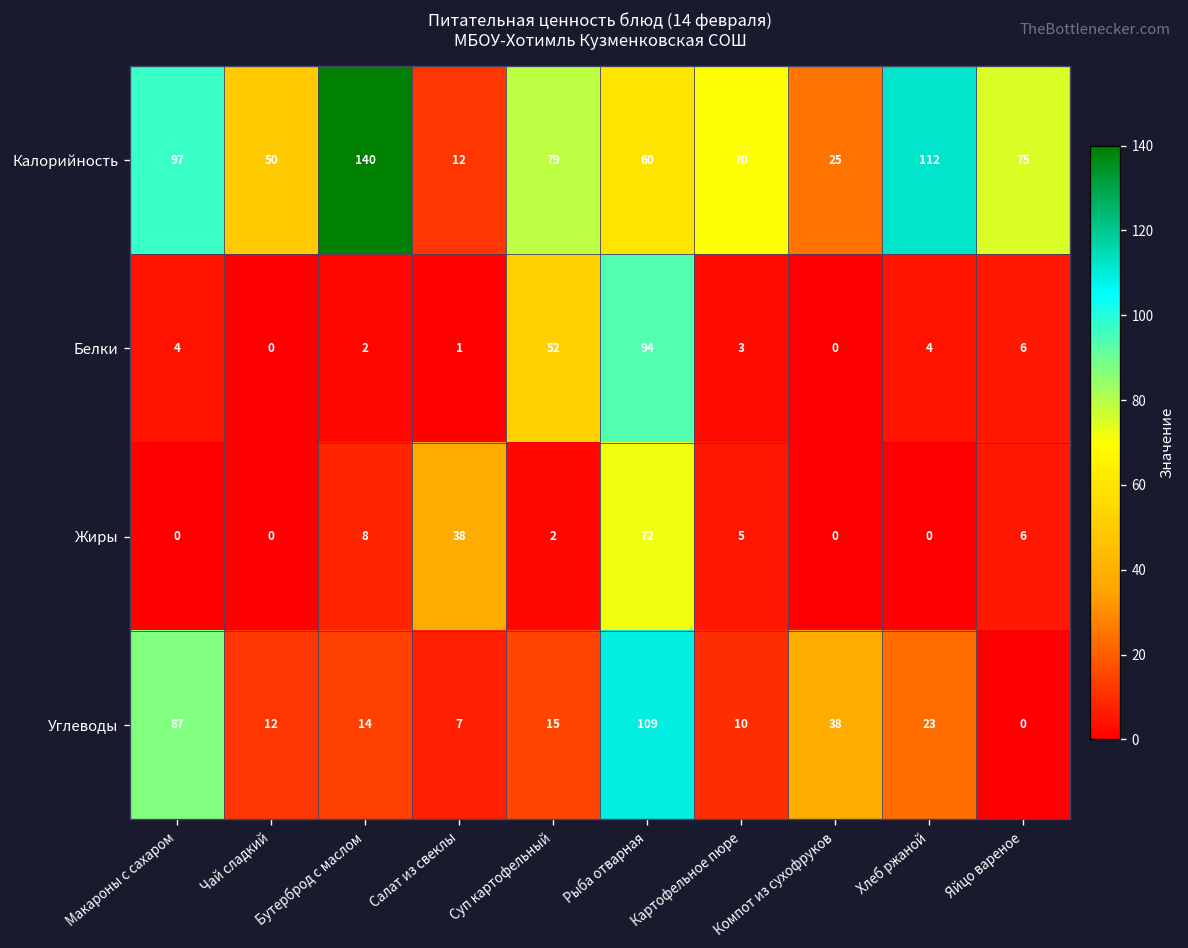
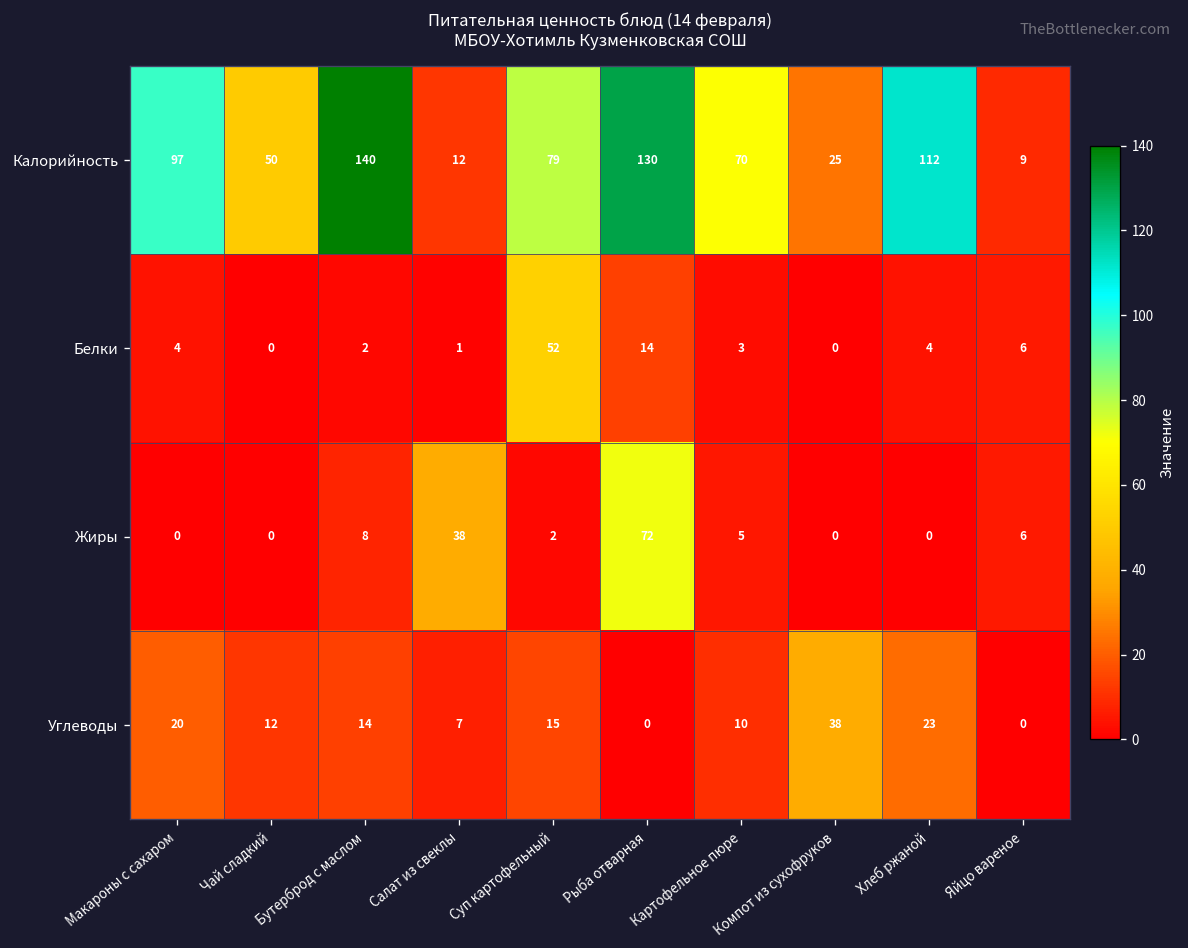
  {
    "Калорийность": {
      "Макароны с сахаром": 97,
      "Чай сладкий": 50,
      "Бутерброд с маслом": 140,
      "Салат из свеклы": 12,
      "Суп картофельный": 79,
-     "Рыба отварная": 60,
+     "Рыба отварная": 130,
      "Картофельное пюре": 70,
      "Компот из сухофруков": 25,
      "Хлеб ржаной": 112,
-     "Яйцо вареное": 75
+     "Яйцо вареное": 9
    },
    "Белки": {
      "Макароны с сахаром": 4,
      "Чай сладкий": 0,
      "Бутерброд с маслом": 2,
      "Салат из свеклы": 1,
      "Суп картофельный": 52,
-     "Рыба отварная": 94,
+     "Рыба отварная": 14,
      "Картофельное пюре": 3,
      "Компот из сухофруков": 0,
      "Хлеб ржаной": 4,
      "Яйцо вареное": 6
    },
    "Жиры": {
      "Макароны с сахаром": 0,
      "Чай сладкий": 0,
      "Бутерброд с маслом": 8,
      "Салат из свеклы": 38,
      "Суп картофельный": 2,
      "Рыба отварная": 72,
      "Картофельное пюре": 5,
      "Компот из сухофруков": 0,
      "Хлеб ржаной": 0,
      "Яйцо вареное": 6
    },
    "Углеводы": {
-     "Макароны с сахаром": 87,
+     "Макароны с сахаром": 20,
      "Чай сладкий": 12,
      "Бутерброд с маслом": 14,
      "Салат из свеклы": 7,
      "Суп картофельный": 15,
-     "Рыба отварная": 109,
+     "Рыба отварная": 0,
      "Картофельное пюре": 10,
      "Компот из сухофруков": 38,
      "Хлеб ржаной": 23,
      "Яйцо вареное": 0
    }
  }
